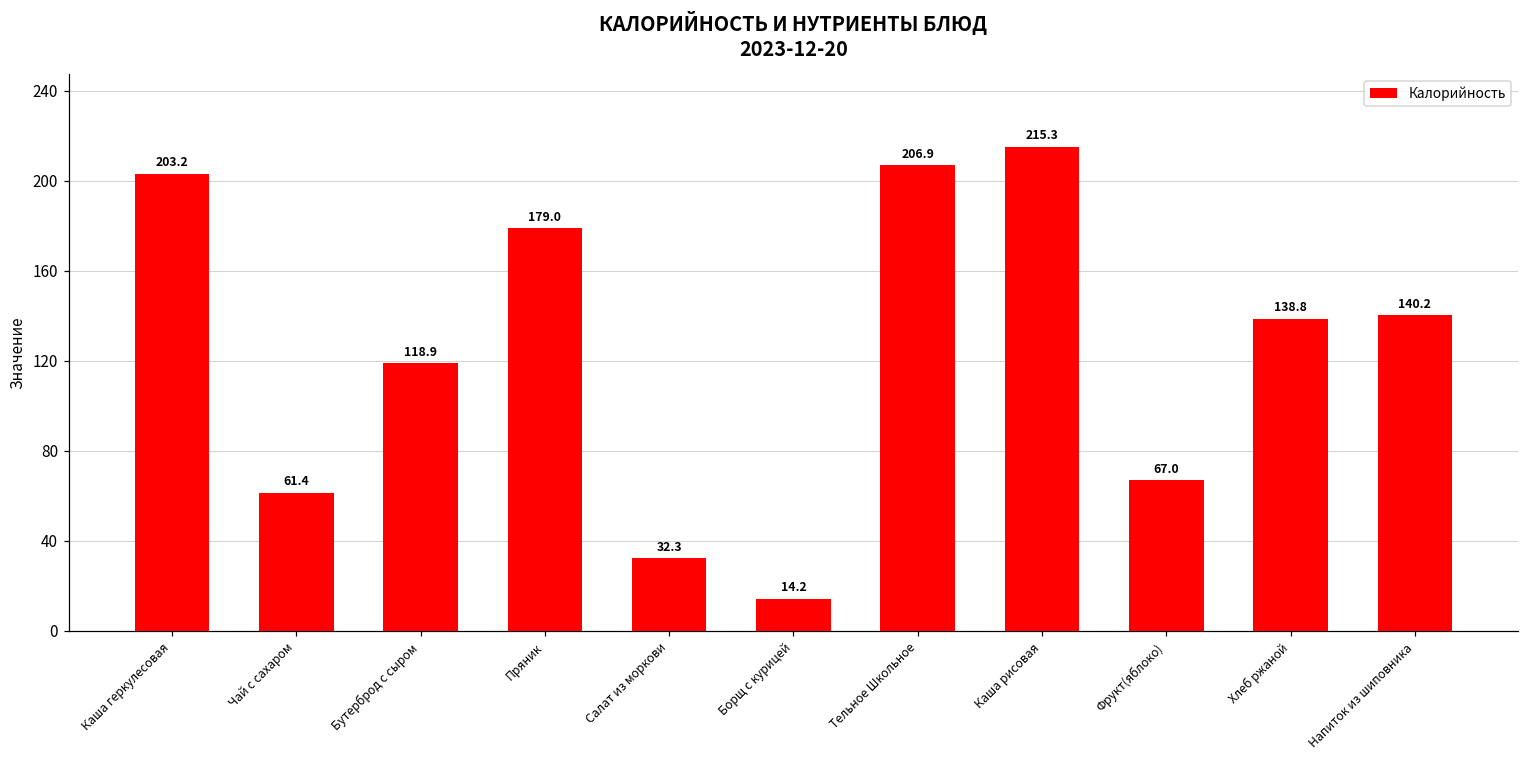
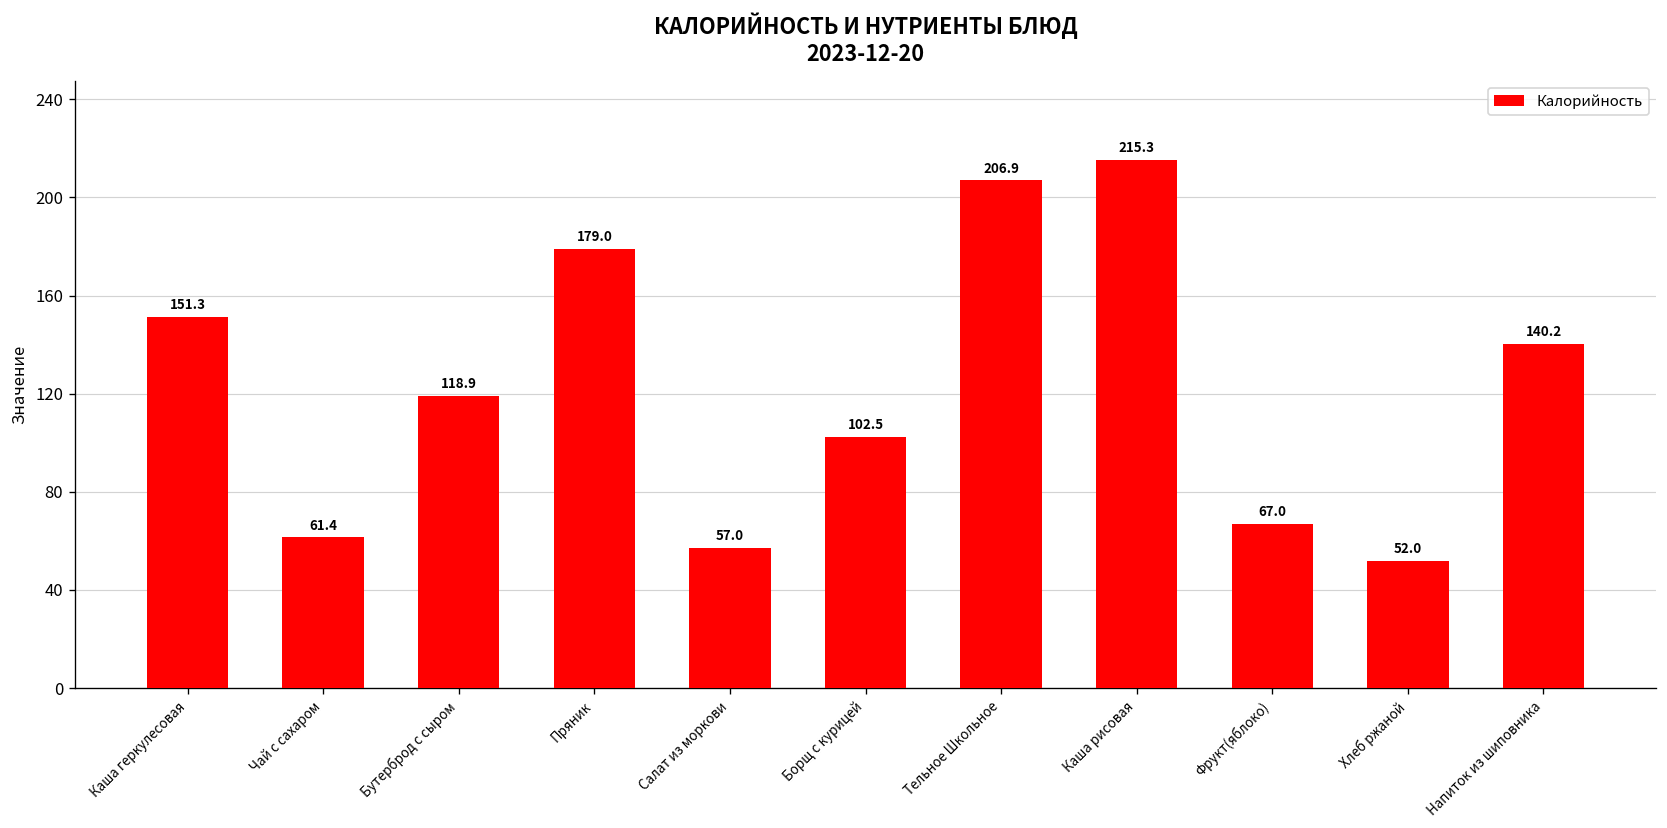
  {
-   "Каша геркулесовая": 203.2,
+   "Каша геркулесовая": 151.3,
    "Чай с сахаром": 61.4,
    "Бутерброд с сыром": 118.9,
    "Пряник": 179.0,
-   "Салат из моркови": 32.3,
-   "Борщ с курицей": 14.2,
+   "Салат из моркови": 57.0,
+   "Борщ с курицей": 102.5,
    "Тельное Школьное": 206.9,
    "Каша рисовая": 215.3,
    "Фрукт(яблоко)": 67.0,
-   "Хлеб ржаной": 138.8,
+   "Хлеб ржаной": 52.0,
    "Напиток из шиповника": 140.2
  }
